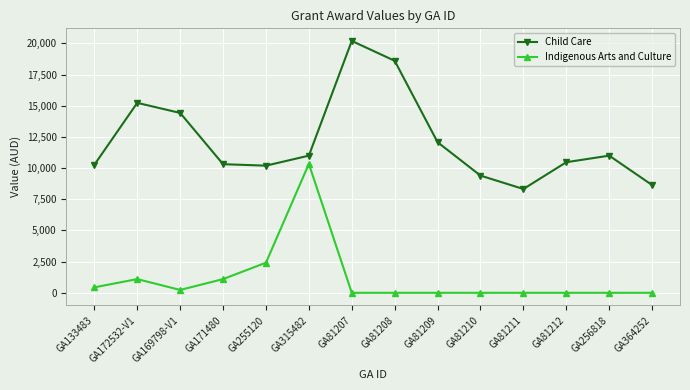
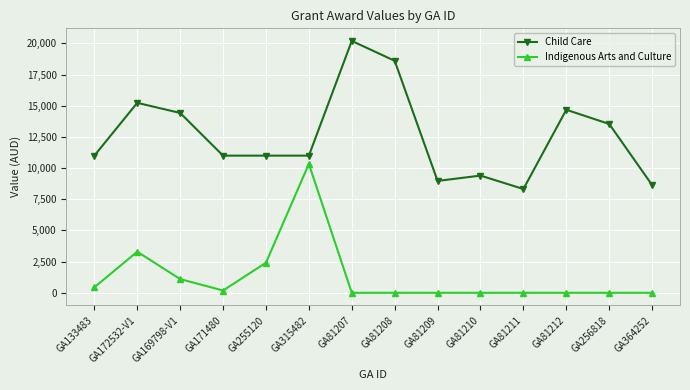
  {
    "Child Care": {
-     "GA133483": "10,300",
+     "GA133483": "11,000",
      "GA172532-V1": "15,200",
      "GA169798-V1": "14,400",
-     "GA171480": "10,300",
-     "GA255120": "10,200",
+     "GA171480": "11,000",
+     "GA255120": "11,000",
      "GA315482": "11,000",
      "GA81207": "20,200",
      "GA81208": "18,600",
-     "GA81209": "12,100",
+     "GA81209": "9,000",
      "GA81210": "9,400",
      "GA81211": "8,300",
-     "GA81212": "10,500",
-     "GA256818": "11,000",
+     "GA81212": "14,700",
+     "GA256818": "13,500",
      "GA364252": "8,600"
    },
    "Indigenous Arts and Culture": {
      "GA133483": "400",
-     "GA172532-V1": "1,100",
-     "GA169798-V1": "200",
-     "GA171480": "1,100",
+     "GA172532-V1": "3,300",
+     "GA169798-V1": "1,100",
+     "GA171480": "200",
      "GA255120": "2,400",
      "GA315482": "10,300",
      "GA81207": "0",
      "GA81208": "0",
      "GA81209": "0",
      "GA81210": "0",
      "GA81211": "0",
      "GA81212": "0",
      "GA256818": "0",
      "GA364252": "0"
    }
  }
